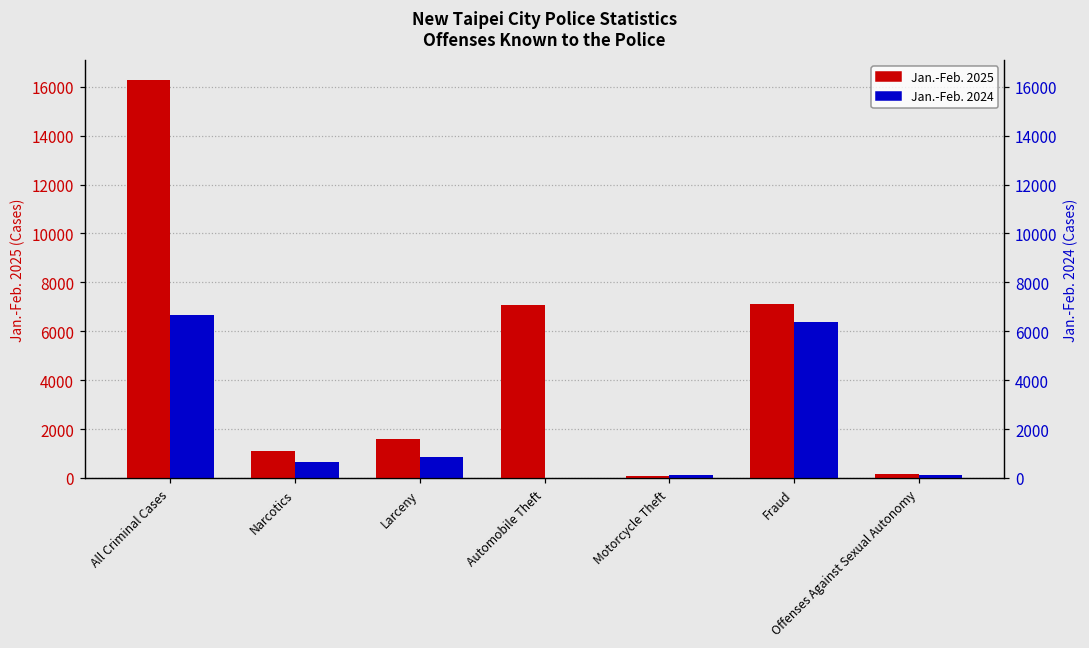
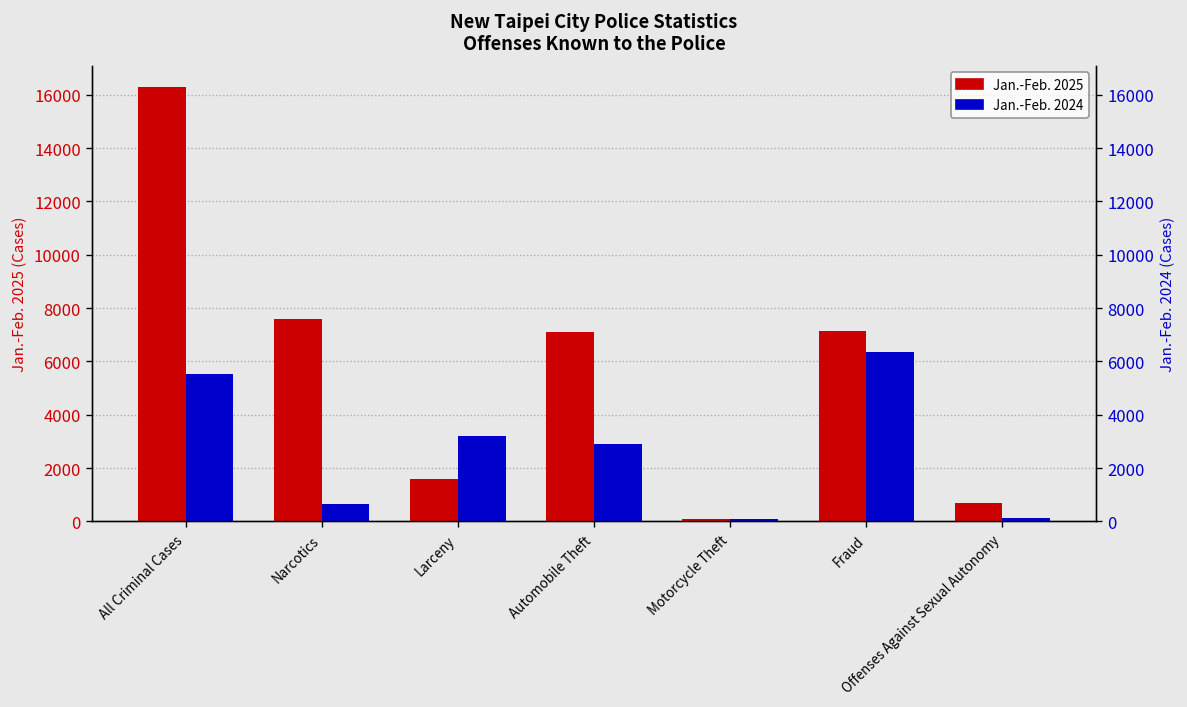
  {
    "Jan.-Feb. 2025": {
      "All Criminal Cases": 16300,
-     "Narcotics": 1100,
+     "Narcotics": 7600,
      "Larceny": 1600,
      "Automobile Theft": 7100,
      "Fraud": 7100,
-     "Offenses Against Sexual Autonomy": 100
+     "Offenses Against Sexual Autonomy": 700
    },
    "Jan.-Feb. 2024": {
-     "All Criminal Cases": 6700,
+     "All Criminal Cases": 5500,
      "Narcotics": 700,
-     "Larceny": 900,
-     "Automobile Theft": 0,
+     "Larceny": 3200,
+     "Automobile Theft": 2900,
      "Fraud": 6400
    }
  }
